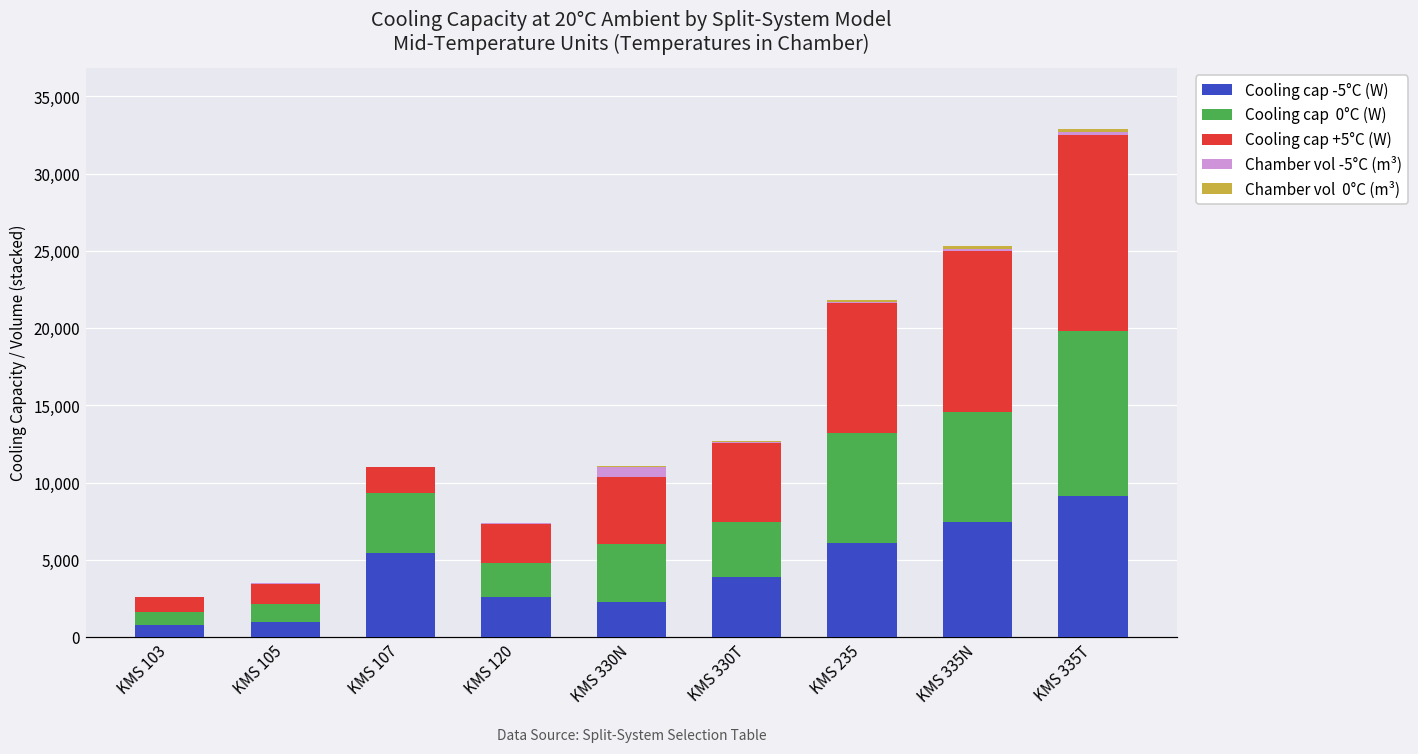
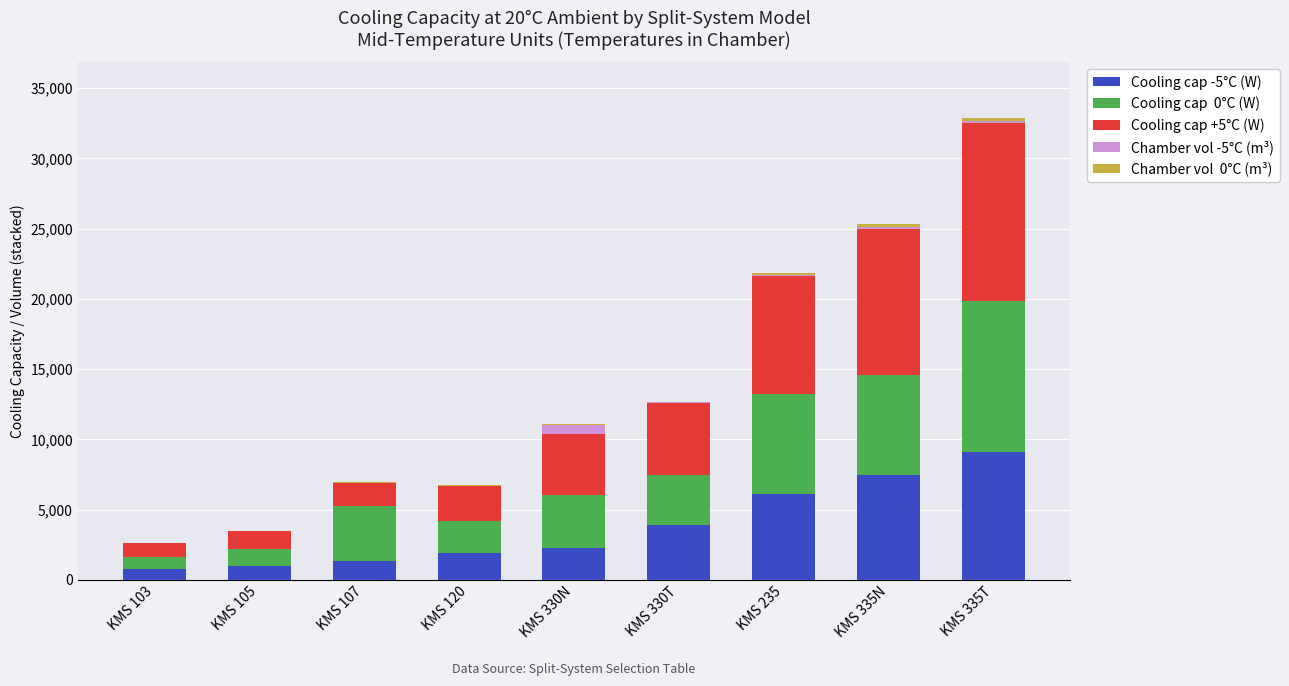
  {
    "Cooling cap -5°C (W)": {
      "KMS 103": "800",
      "KMS 105": "1,000",
-     "KMS 107": "5,400",
-     "KMS 120": "2,600",
+     "KMS 107": "1,300",
+     "KMS 120": "1,900",
      "KMS 330N": "2,300",
      "KMS 330T": "3,900",
      "KMS 235": "6,100",
      "KMS 335N": "7,500",
      "KMS 335T": "9,100"
    },
    "Cooling cap 0°C (W)": {
      "KMS 103": "900",
      "KMS 105": "1,200",
      "KMS 107": "3,900",
      "KMS 120": "2,200",
      "KMS 330N": "3,800",
      "KMS 330T": "3,600",
      "KMS 235": "7,100",
      "KMS 335N": "7,100",
      "KMS 335T": "10,700"
    },
    "Cooling cap +5°C (W)": {
      "KMS 103": "1,000",
      "KMS 105": "1,300",
      "KMS 107": "1,700",
      "KMS 120": "2,500",
      "KMS 330N": "4,300",
      "KMS 330T": "5,100",
      "KMS 235": "8,400",
      "KMS 335N": "10,400",
      "KMS 335T": "12,700"
    },
    "Chamber vol -5°C (m³)": {
      "KMS 330N": "700",
      "KMS 335T": "200"
    },
    "Chamber vol 0°C (m³)": {
      "KMS 335T": "200"
    }
  }
